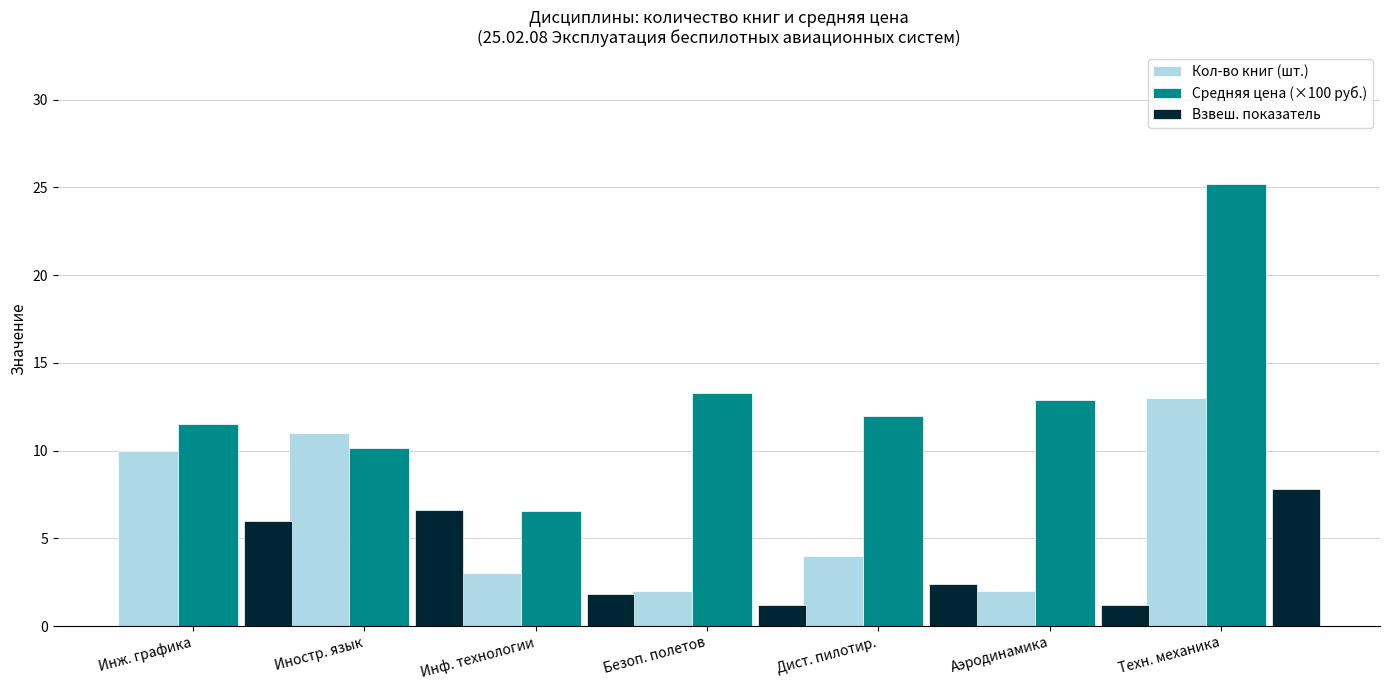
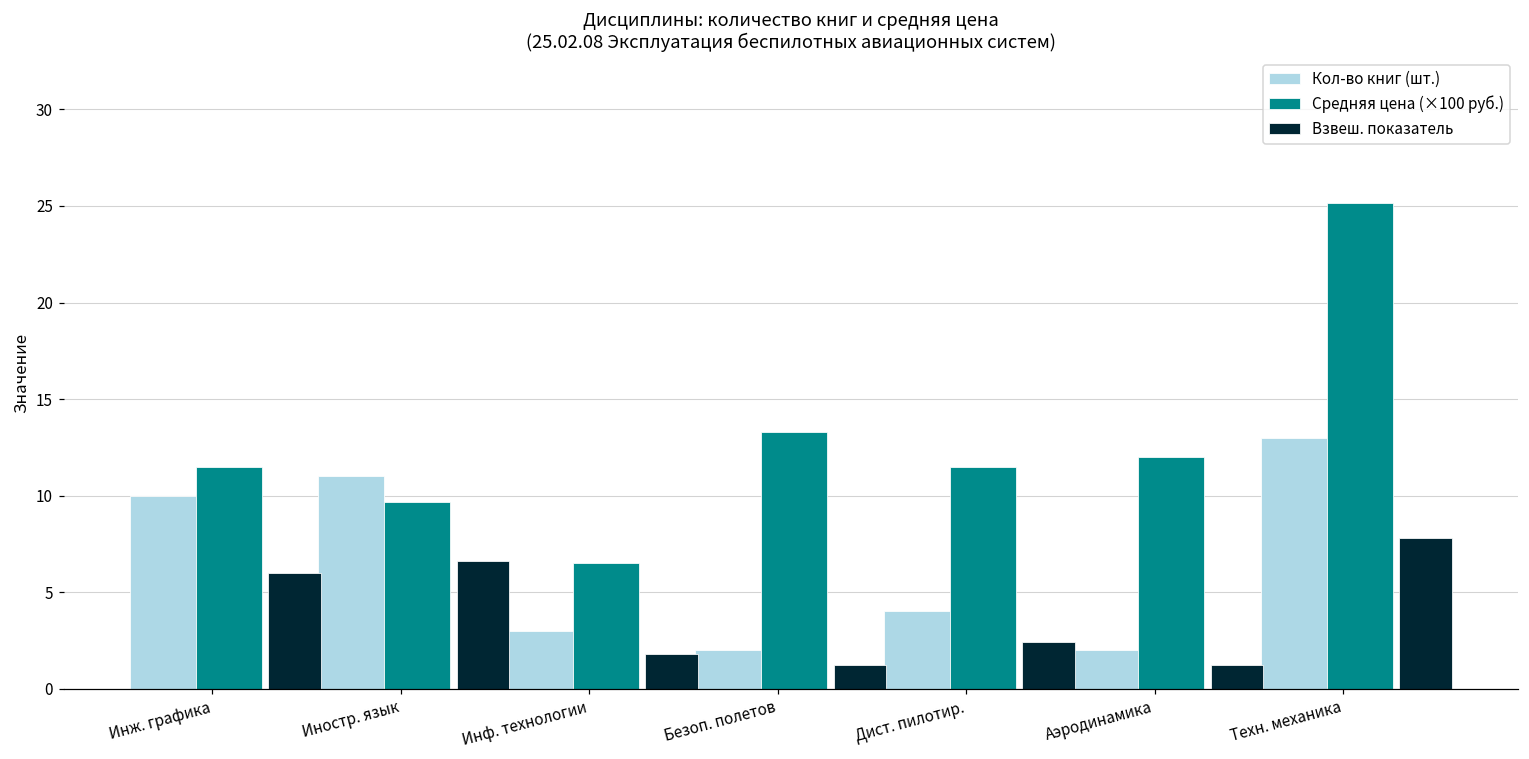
  {
    "Кол-во книг (шт.)": {
      "Инж. графика": 10.0,
      "Иностр. язык": 11.0,
      "Инф. технологии": 3.0,
      "Безоп. полетов": 2.0,
      "Дист. пилотир.": 4.0,
      "Аэродинамика": 2.0,
      "Техн. механика": 13.0
    },
    "Средняя цена (×100 руб.)": {
      "Инж. графика": 11.5,
-     "Иностр. язык": 10.1,
+     "Иностр. язык": 9.7,
      "Инф. технологии": 6.5,
      "Безоп. полетов": 13.3,
-     "Дист. пилотир.": 12.0,
-     "Аэродинамика": 12.9,
+     "Дист. пилотир.": 11.5,
+     "Аэродинамика": 12.0,
      "Техн. механика": 25.2
    },
    "Взвеш. показатель": {
      "Инж. графика": 6.0,
      "Иностр. язык": 6.6,
      "Инф. технологии": 1.8,
      "Безоп. полетов": 1.2,
      "Дист. пилотир.": 2.4,
      "Аэродинамика": 1.2,
      "Техн. механика": 7.8
    }
  }
